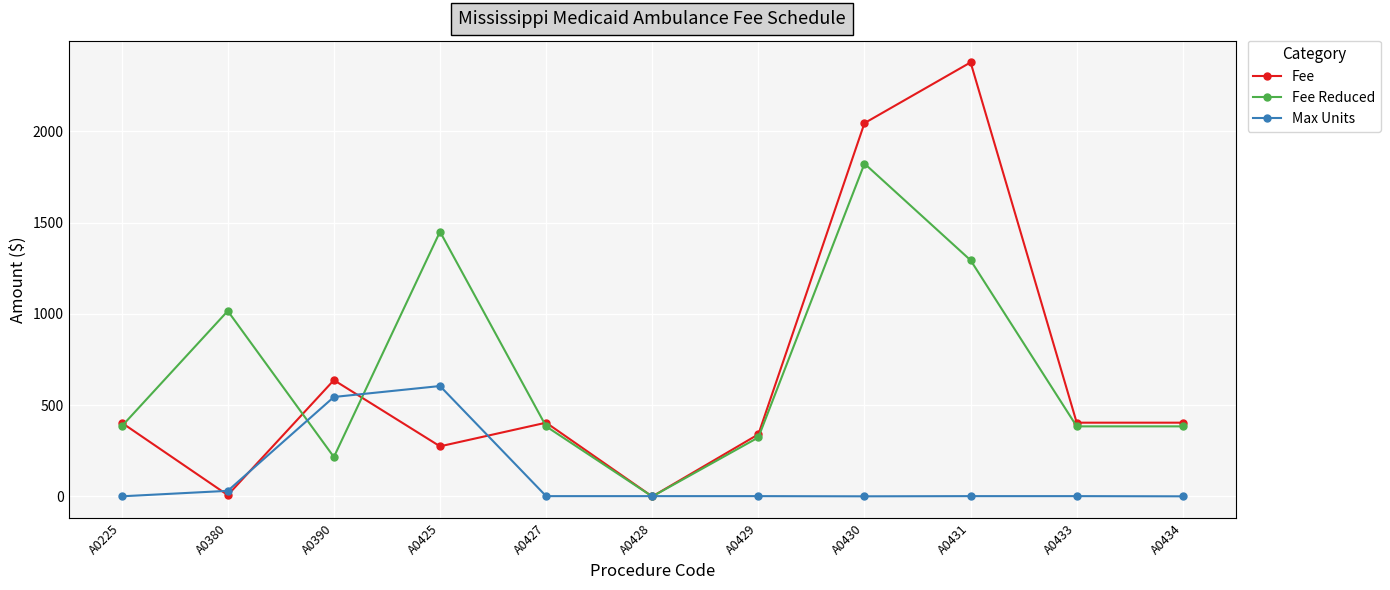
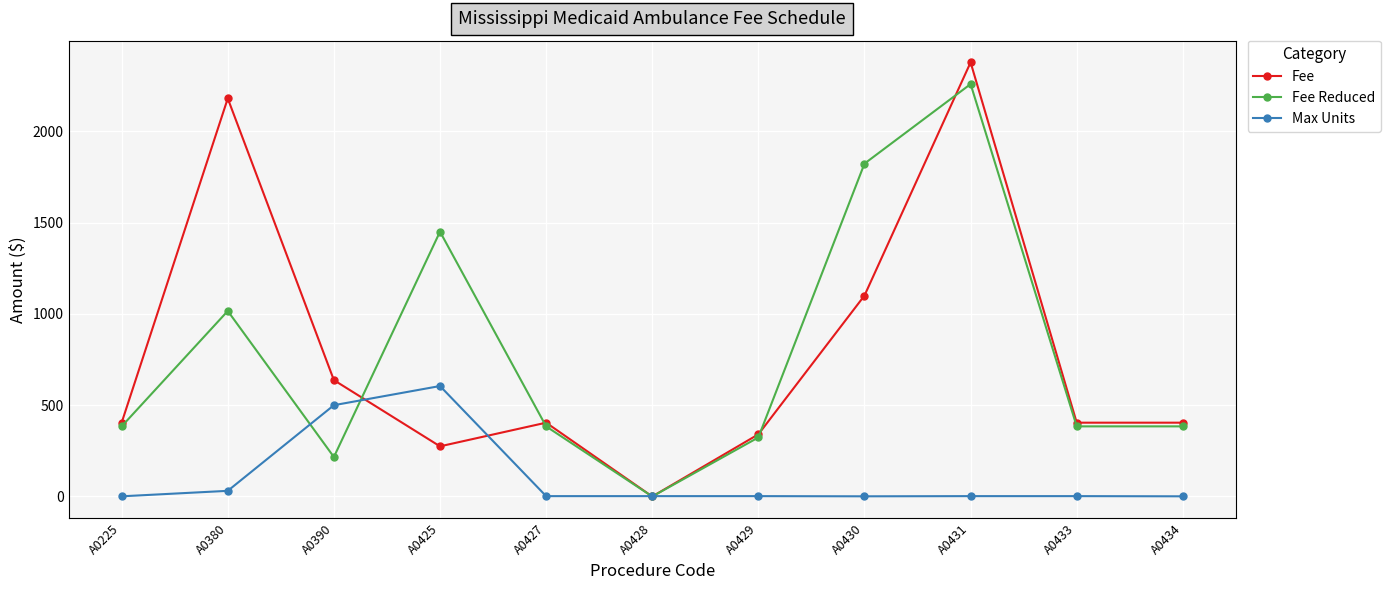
  {
    "Fee": {
      "A0225": 400,
-     "A0380": 10,
+     "A0380": 2180,
      "A0390": 640,
      "A0425": 270,
      "A0427": 400,
      "A0429": 340,
-     "A0430": 2040,
+     "A0430": 1100,
      "A0431": 2380,
      "A0433": 400,
      "A0434": 400
    },
    "Fee Reduced": {
      "A0225": 380,
      "A0380": 1020,
      "A0390": 220,
      "A0425": 1450,
      "A0427": 380,
      "A0429": 320,
      "A0430": 1820,
-     "A0431": 1290,
+     "A0431": 2260,
      "A0433": 380,
      "A0434": 380
    },
    "Max Units": {
      "A0225": 0,
      "A0380": 30,
-     "A0390": 550,
+     "A0390": 500,
      "A0425": 610,
      "A0427": 0,
      "A0429": 0,
      "A0430": 0,
      "A0431": 0,
      "A0433": 0,
      "A0434": 0
    }
  }
